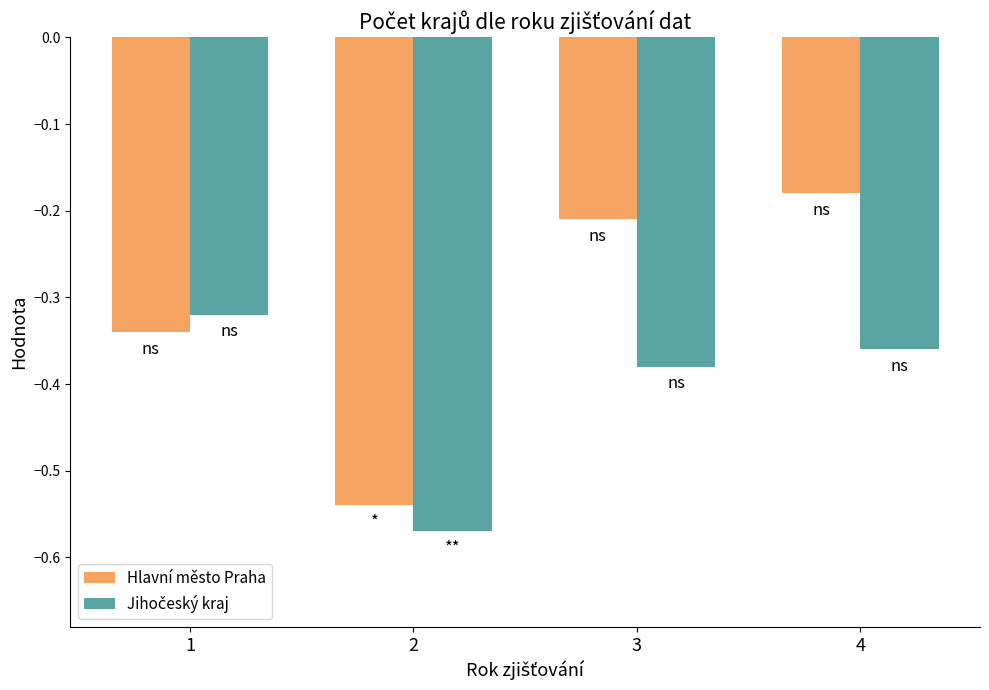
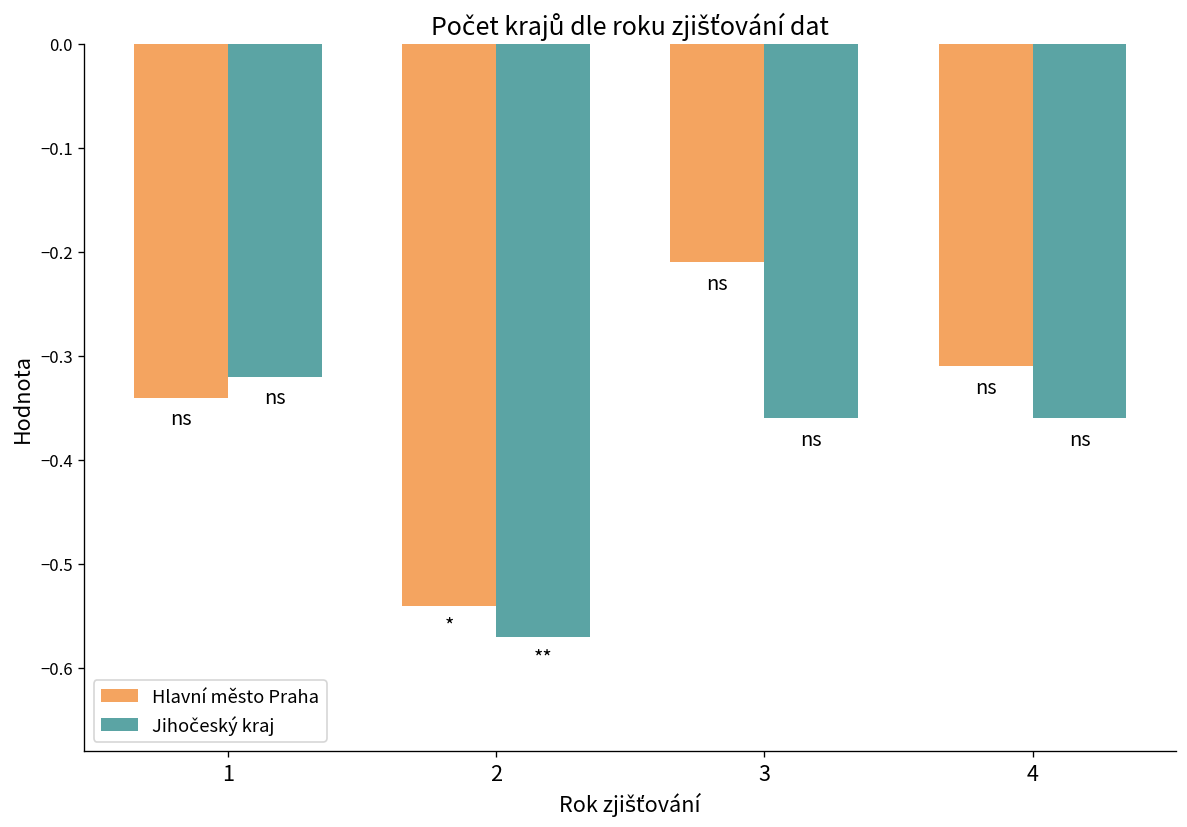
  {
    "Hlavní město Praha": {
      "1": -0.34,
      "2": -0.54,
      "3": -0.21,
-     "4": -0.18
+     "4": -0.31
    },
    "Jihočeský kraj": {
      "1": -0.32,
      "2": -0.57,
-     "3": -0.38,
+     "3": -0.36,
      "4": -0.36
    }
  }
